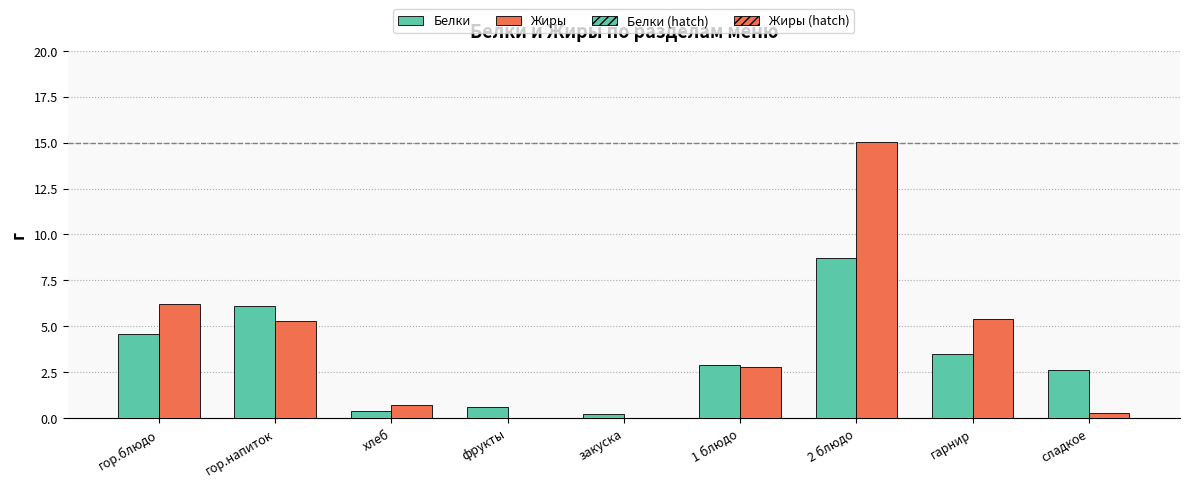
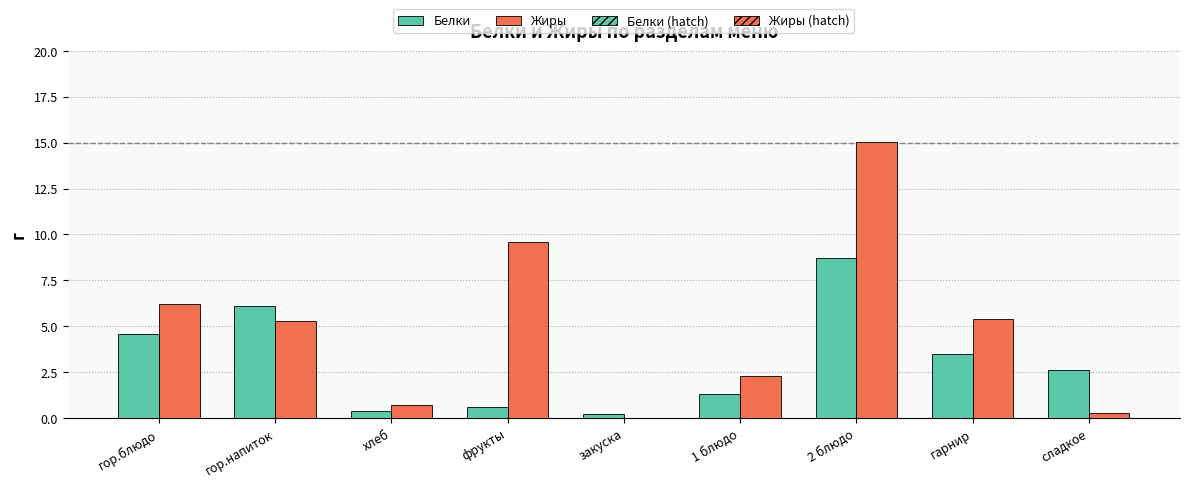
  {
    "Белки": {
      "гор.блюдо": 4.6,
      "гор.напиток": 6.1,
      "хлеб": 0.4,
      "фрукты": 0.6,
      "закуска": 0.2,
-     "1 блюдо": 2.9,
+     "1 блюдо": 1.3,
      "2 блюдо": 8.7,
      "гарнир": 3.5,
      "сладкое": 2.6
    },
    "Жиры": {
      "гор.блюдо": 6.2,
      "гор.напиток": 5.3,
      "хлеб": 0.7,
-     "фрукты": 0.0,
+     "фрукты": 9.6,
      "закуска": 0.0,
-     "1 блюдо": 2.8,
+     "1 блюдо": 2.3,
      "2 блюдо": 15.0,
      "гарнир": 5.4,
      "сладкое": 0.3
    }
  }
